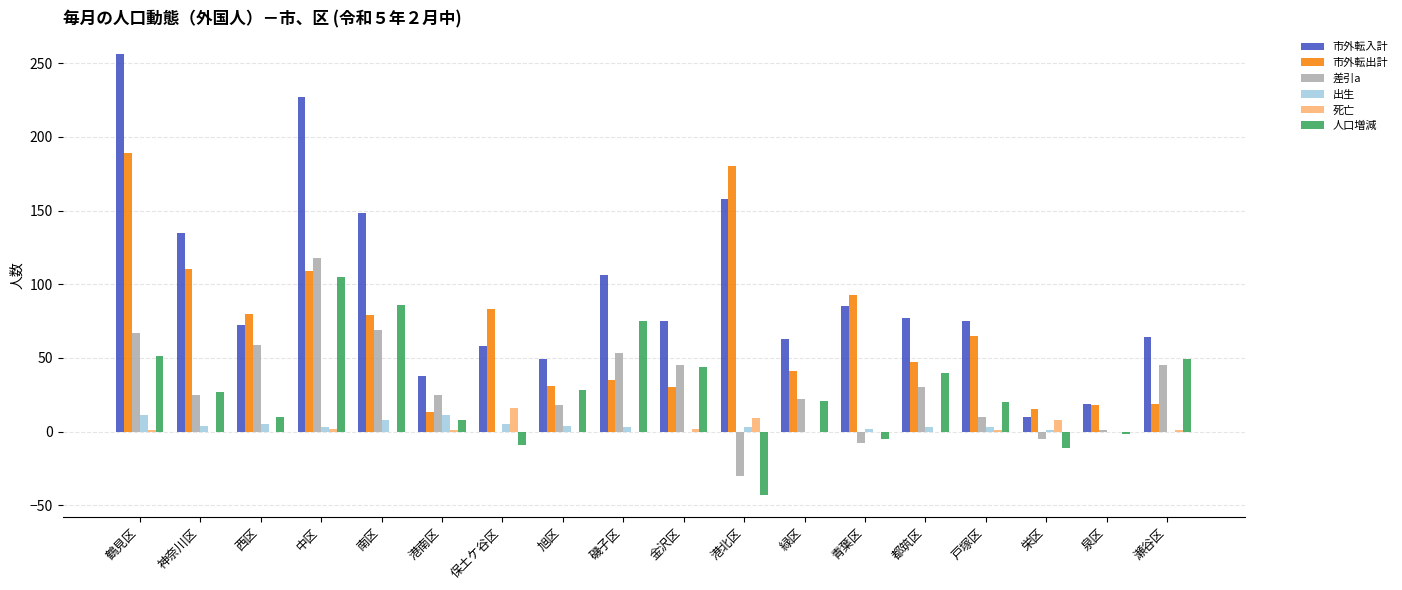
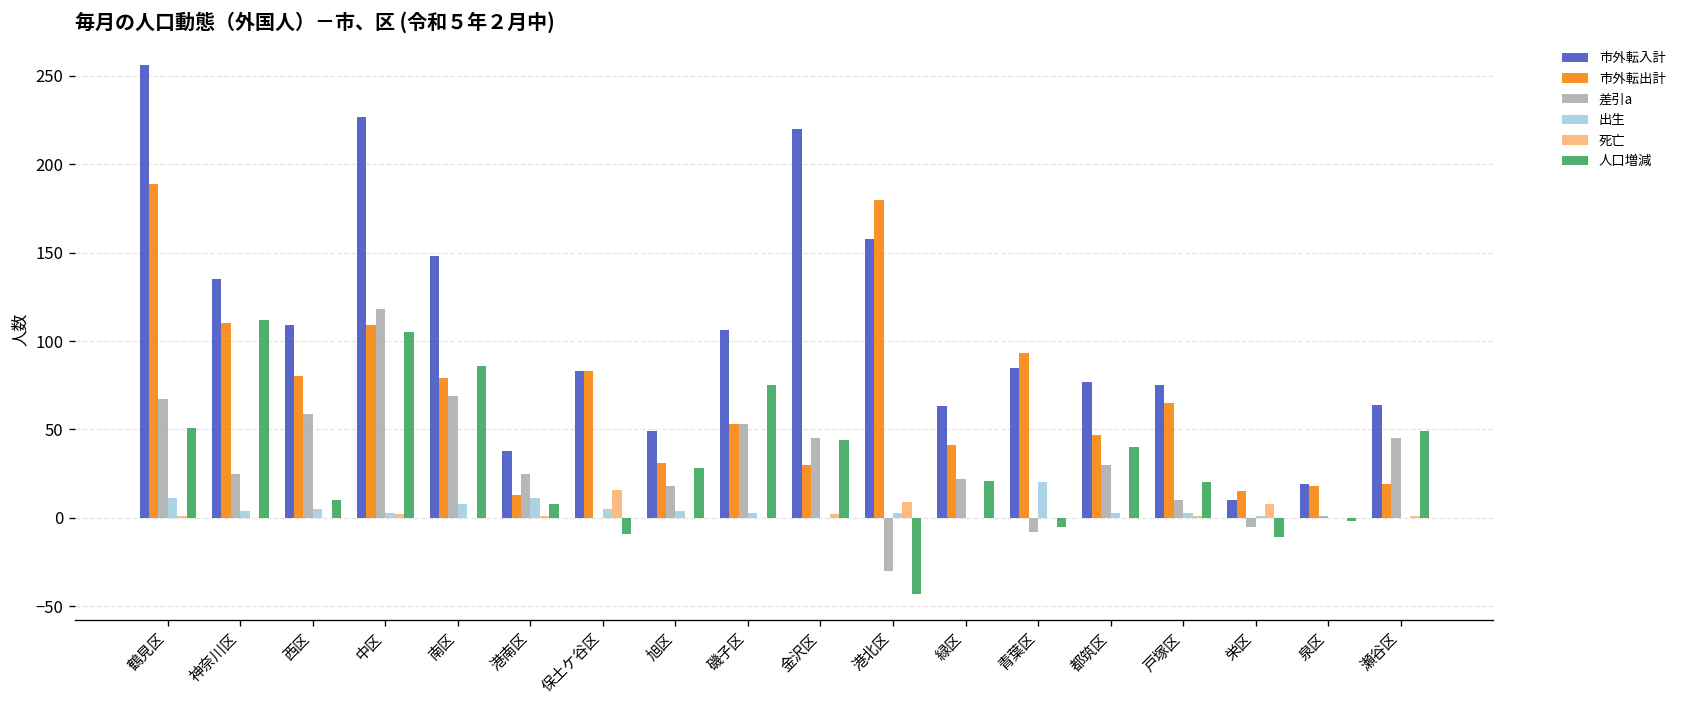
  {
    "市外転入計": {
      "鶴見区": 256,
      "神奈川区": 135,
-     "西区": 72,
+     "西区": 109,
      "中区": 227,
      "南区": 148,
      "港南区": 38,
-     "保土ケ谷区": 58,
+     "保土ケ谷区": 83,
      "旭区": 49,
      "磯子区": 106,
-     "金沢区": 75,
+     "金沢区": 220,
      "港北区": 158,
      "緑区": 63,
      "青葉区": 85,
      "都筑区": 77,
      "戸塚区": 75,
      "栄区": 10,
      "泉区": 19,
      "瀬谷区": 64
    },
    "市外転出計": {
      "鶴見区": 189,
      "神奈川区": 110,
      "西区": 80,
      "中区": 109,
      "南区": 79,
      "港南区": 13,
      "保土ケ谷区": 83,
      "旭区": 31,
-     "磯子区": 35,
+     "磯子区": 53,
      "金沢区": 30,
      "港北区": 180,
      "緑区": 41,
      "青葉区": 93,
      "都筑区": 47,
      "戸塚区": 65,
      "栄区": 15,
      "泉区": 18,
      "瀬谷区": 19
    },
    "差引a": {
      "鶴見区": 67,
      "神奈川区": 25,
      "西区": 59,
      "中区": 118,
      "南区": 69,
      "港南区": 25,
      "保土ケ谷区": 0,
      "旭区": 18,
      "磯子区": 53,
      "金沢区": 45,
      "港北区": -30,
      "緑区": 22,
      "青葉区": -8,
      "都筑区": 30,
      "戸塚区": 10,
      "栄区": -5,
      "瀬谷区": 45
    },
    "出生": {
      "鶴見区": 11,
      "神奈川区": 4,
      "西区": 5,
      "中区": 3,
      "南区": 8,
      "港南区": 11,
      "保土ケ谷区": 5,
      "旭区": 4,
      "磯子区": 3,
      "金沢区": 0,
      "港北区": 3,
      "緑区": 0,
-     "青葉区": 2,
+     "青葉区": 20,
      "都筑区": 3,
      "戸塚区": 3,
      "泉区": 0,
      "瀬谷区": 0
    },
    "死亡": {
      "神奈川区": 0,
      "西区": 0,
      "中区": 2,
      "南区": 0,
      "保土ケ谷区": 16,
      "旭区": 0,
      "磯子区": 0,
      "金沢区": 2,
      "港北区": 9,
      "緑区": 0,
      "青葉区": 0,
      "都筑区": 0,
      "栄区": 8,
      "泉区": 0
    },
    "人口増減": {
      "鶴見区": 51,
-     "神奈川区": 27,
+     "神奈川区": 112,
      "西区": 10,
      "中区": 105,
      "南区": 86,
      "港南区": 8,
      "保土ケ谷区": -9,
      "旭区": 28,
      "磯子区": 75,
      "金沢区": 44,
      "港北区": -43,
      "緑区": 21,
      "青葉区": -5,
      "都筑区": 40,
      "戸塚区": 20,
      "栄区": -11,
      "泉区": -2,
      "瀬谷区": 49
    }
  }
